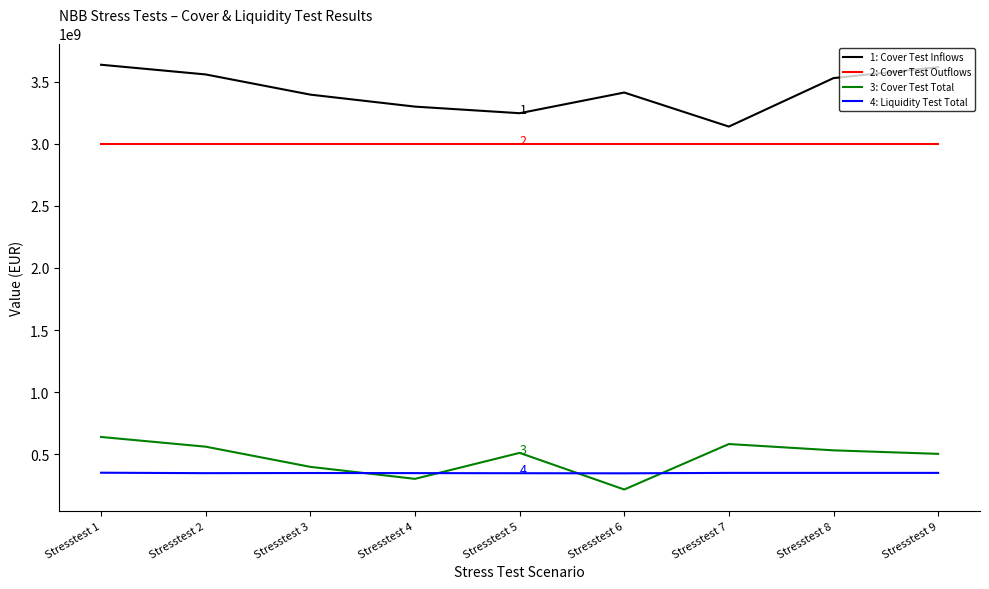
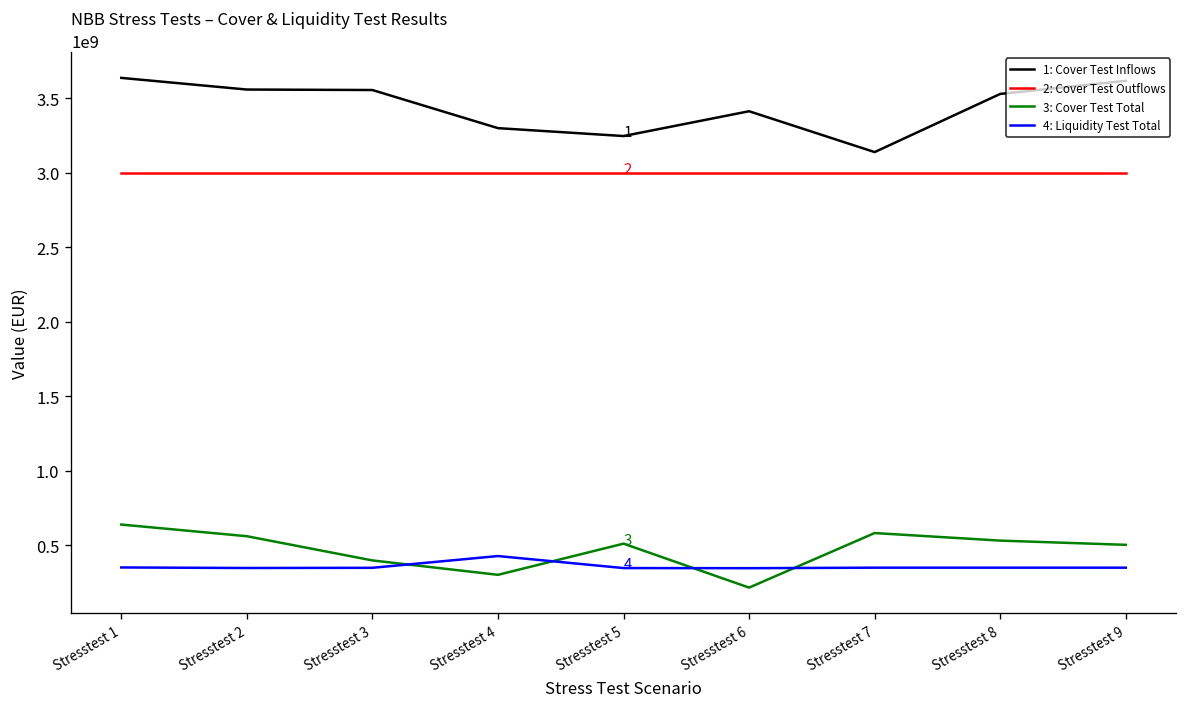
  {
    "1: Cover Test Inflows": {
      "Stresstest 1": 3640000000,
      "Stresstest 2": 3560000000,
-     "Stresstest 3": 3390000000,
+     "Stresstest 3": 3550000000,
      "Stresstest 4": 3300000000,
      "Stresstest 6": 3410000000,
      "Stresstest 7": 3140000000,
      "Stresstest 8": 3530000000
    },
    "2: Cover Test Outflows": {
      "Stresstest 1": 3000000000,
      "Stresstest 2": 3000000000,
      "Stresstest 3": 3000000000,
      "Stresstest 4": 3000000000,
      "Stresstest 6": 3000000000,
      "Stresstest 7": 3000000000,
      "Stresstest 8": 3000000000,
      "Stresstest 9": 3000000000
    },
    "3: Cover Test Total": {
      "Stresstest 1": 640000000,
      "Stresstest 2": 560000000,
      "Stresstest 3": 400000000,
      "Stresstest 4": 300000000,
      "Stresstest 6": 220000000,
      "Stresstest 7": 580000000,
      "Stresstest 8": 530000000,
      "Stresstest 9": 500000000
    },
    "4: Liquidity Test Total": {
      "Stresstest 1": 350000000,
      "Stresstest 2": 350000000,
      "Stresstest 3": 350000000,
-     "Stresstest 4": 350000000,
+     "Stresstest 4": 430000000,
      "Stresstest 6": 350000000,
      "Stresstest 7": 350000000,
      "Stresstest 8": 350000000,
      "Stresstest 9": 350000000
    }
  }
